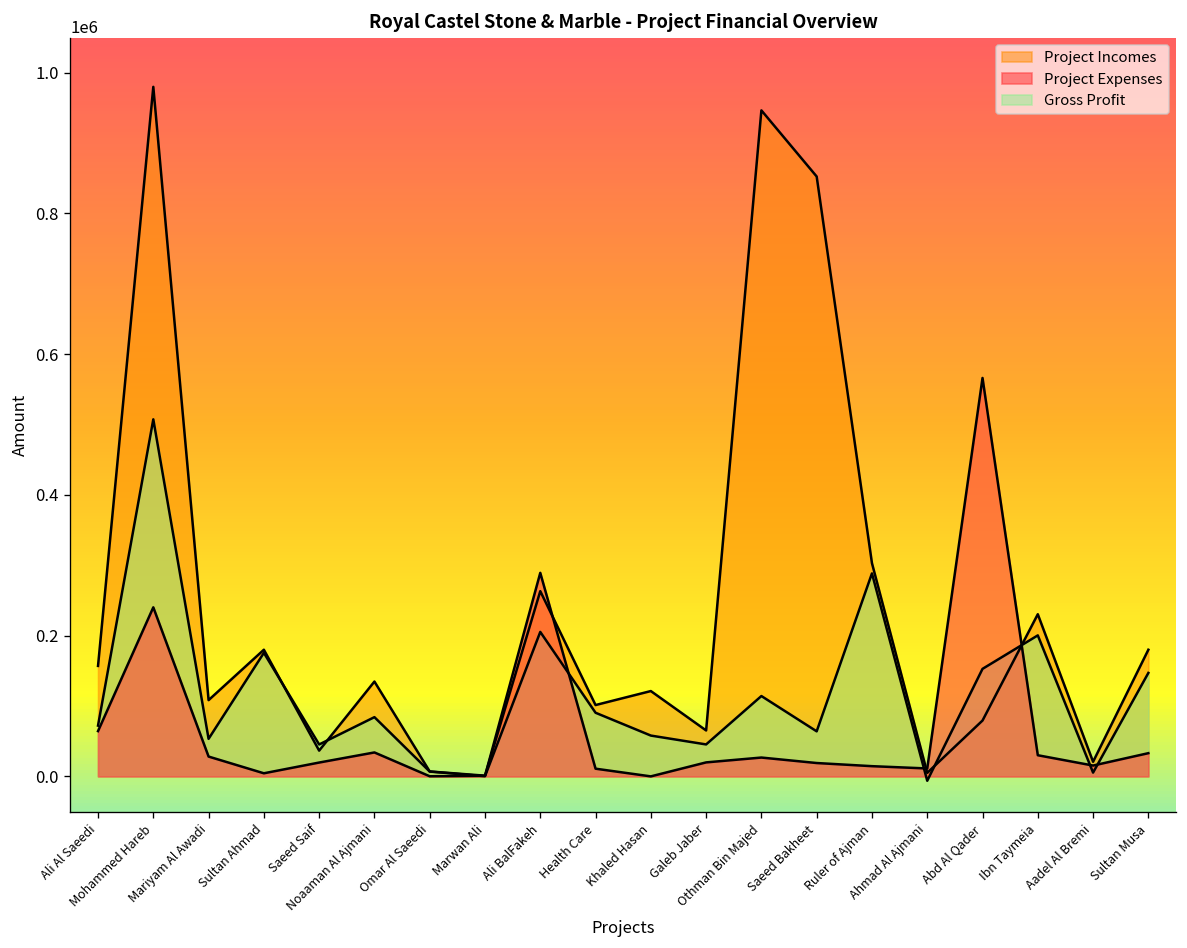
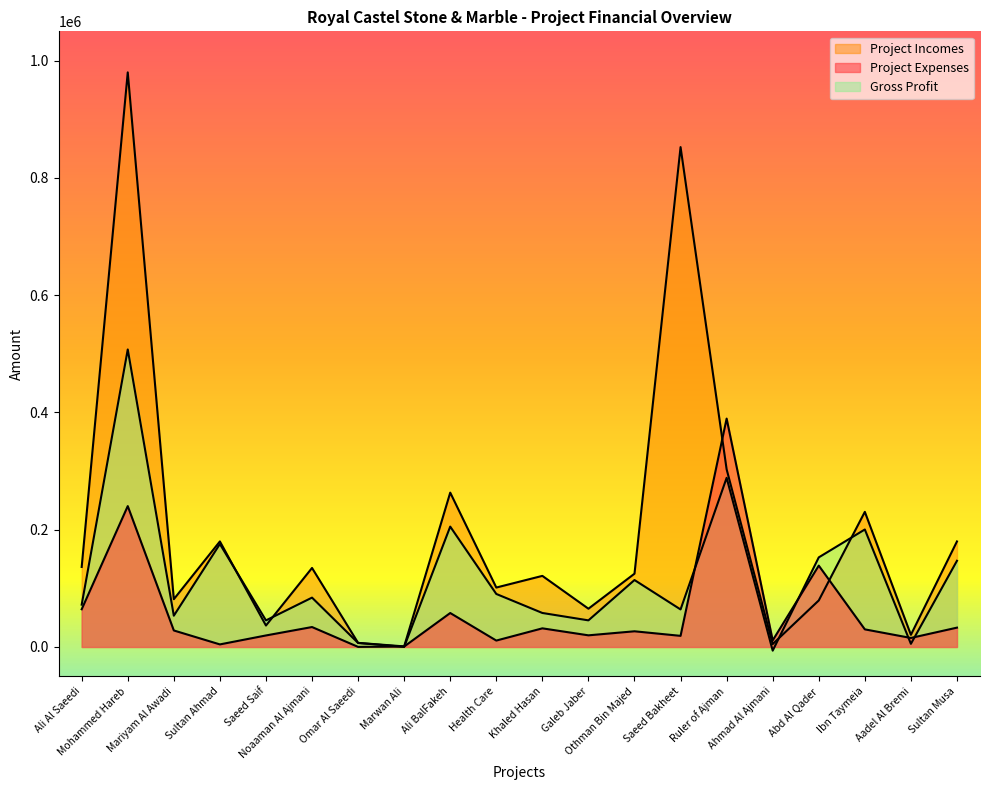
  {
    "Project Incomes": {
-     "Ali Al Saeedi": 160000,
+     "Ali Al Saeedi": 140000,
      "Mohammed Hareb": 980000,
-     "Mariyam Al Awadi": 110000,
+     "Mariyam Al Awadi": 80000,
      "Sultan Ahmad": 180000,
      "Saeed Saif": 40000,
      "Noaaman Al Ajmani": 130000,
      "Ali BalFakeh": 260000,
      "Health Care": 100000,
      "Khaled Hasan": 120000,
      "Galeb Jaber": 70000,
-     "Othman Bin Majed": 950000,
+     "Othman Bin Majed": 130000,
      "Saeed Bakheet": 850000,
      "Ruler of Ajman": 300000,
      "Ahmad Al Ajmani": 10000,
      "Abd Al Qader": 80000,
      "Ibn Taymeia": 230000,
      "Aadel Al Bremi": 20000,
      "Sultan Musa": 180000
    },
    "Project Expenses": {
      "Ali Al Saeedi": 60000,
      "Mohammed Hareb": 240000,
      "Mariyam Al Awadi": 30000,
      "Sultan Ahmad": 0,
      "Saeed Saif": 20000,
      "Noaaman Al Ajmani": 30000,
      "Omar Al Saeedi": 0,
-     "Ali BalFakeh": 290000,
+     "Ali BalFakeh": 60000,
      "Health Care": 10000,
-     "Khaled Hasan": 0,
+     "Khaled Hasan": 30000,
      "Galeb Jaber": 20000,
      "Othman Bin Majed": 30000,
      "Saeed Bakheet": 20000,
-     "Ruler of Ajman": 10000,
+     "Ruler of Ajman": 390000,
      "Ahmad Al Ajmani": 10000,
-     "Abd Al Qader": 570000,
+     "Abd Al Qader": 140000,
      "Ibn Taymeia": 30000,
      "Aadel Al Bremi": 20000,
      "Sultan Musa": 30000
    }
  }
